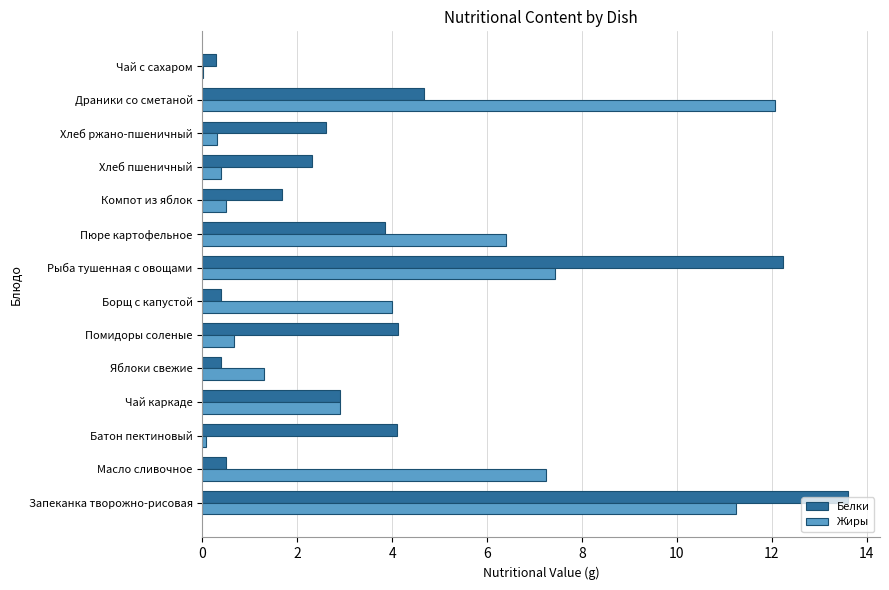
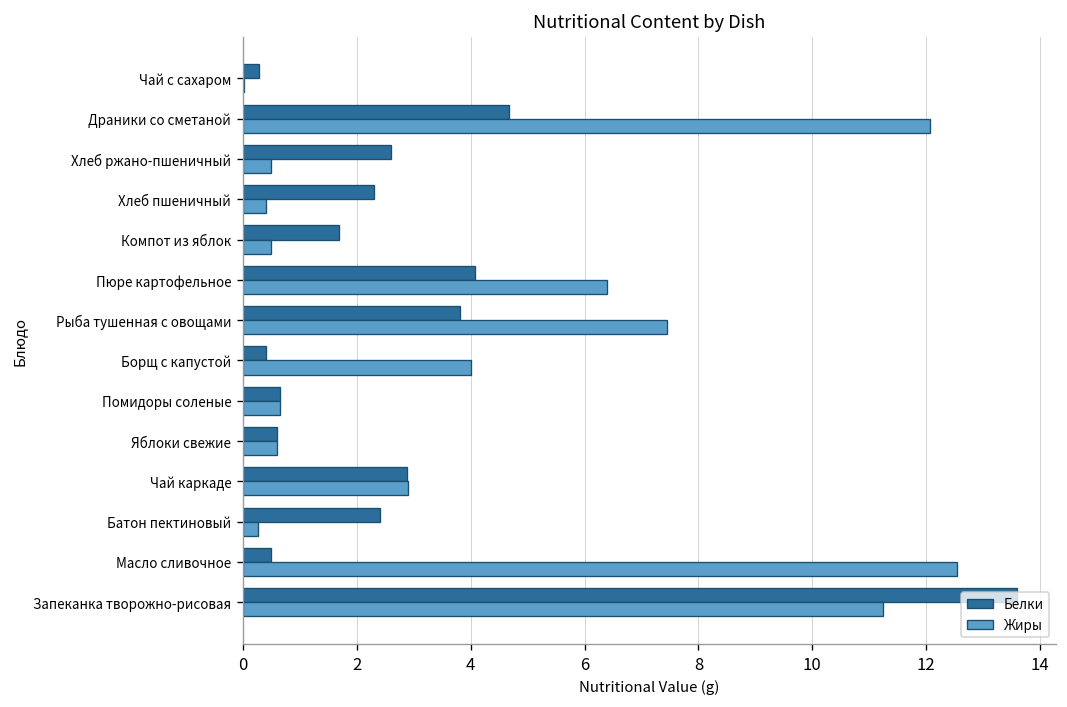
  {
    "Белки": {
      "Чай с сахаром": 0.3,
      "Драники со сметаной": 4.7,
      "Хлеб ржано-пшеничный": 2.6,
      "Хлеб пшеничный": 2.3,
      "Компот из яблок": 1.7,
-     "Пюре картофельное": 3.8,
-     "Рыба тушенная с овощами": 12.2,
+     "Пюре картофельное": 4.1,
+     "Рыба тушенная с овощами": 3.8,
      "Борщ с капустой": 0.4,
-     "Помидоры соленые": 4.1,
-     "Яблоки свежие": 0.4,
+     "Помидоры соленые": 0.7,
+     "Яблоки свежие": 0.6,
      "Чай каркаде": 2.9,
-     "Батон пектиновый": 4.1,
+     "Батон пектиновый": 2.4,
      "Масло сливочное": 0.5,
      "Запеканка творожно-рисовая": 13.6
    },
    "Жиры": {
      "Драники со сметаной": 12.1,
-     "Хлеб ржано-пшеничный": 0.3,
+     "Хлеб ржано-пшеничный": 0.5,
      "Хлеб пшеничный": 0.4,
      "Компот из яблок": 0.5,
      "Пюре картофельное": 6.4,
      "Рыба тушенная с овощами": 7.4,
      "Борщ с капустой": 4.0,
      "Помидоры соленые": 0.7,
-     "Яблоки свежие": 1.3,
+     "Яблоки свежие": 0.6,
      "Чай каркаде": 2.9,
-     "Батон пектиновый": 0.1,
-     "Масло сливочное": 7.3,
+     "Батон пектиновый": 0.3,
+     "Масло сливочное": 12.6,
      "Запеканка творожно-рисовая": 11.2
    }
  }
